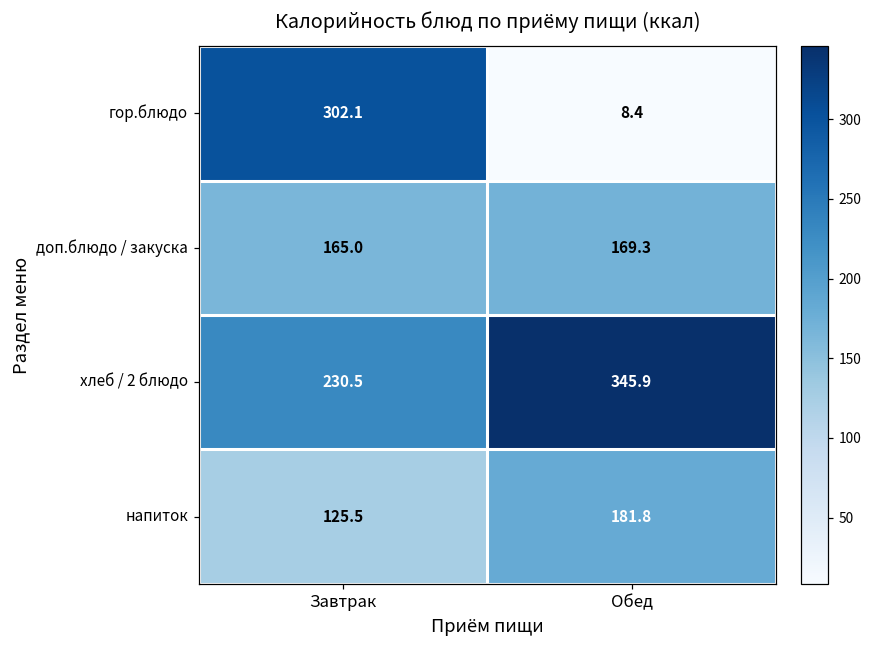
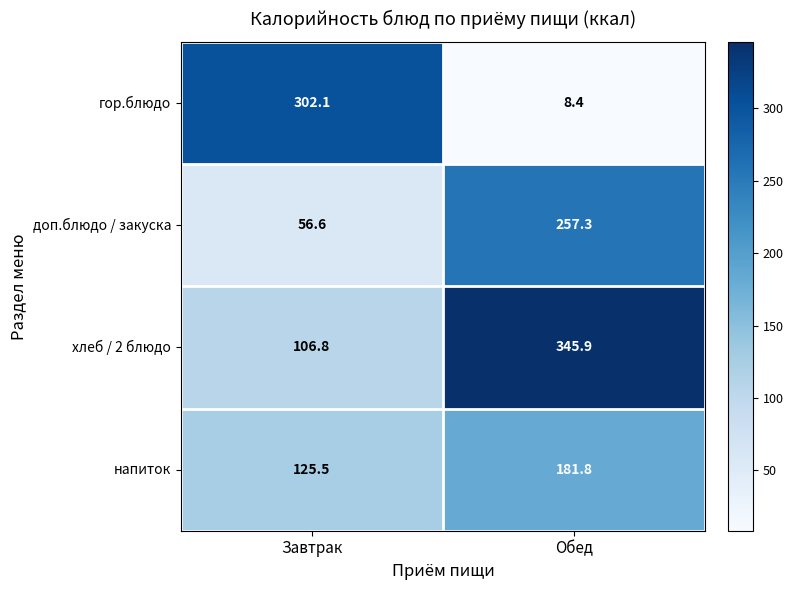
  {
    "гор.блюдо": {
      "Завтрак": 302.1,
      "Обед": 8.4
    },
    "доп.блюдо / закуска": {
-     "Завтрак": 165.0,
-     "Обед": 169.3
+     "Завтрак": 56.6,
+     "Обед": 257.3
    },
    "хлеб / 2 блюдо": {
-     "Завтрак": 230.5,
+     "Завтрак": 106.8,
      "Обед": 345.9
    },
    "напиток": {
      "Завтрак": 125.5,
      "Обед": 181.8
    }
  }
